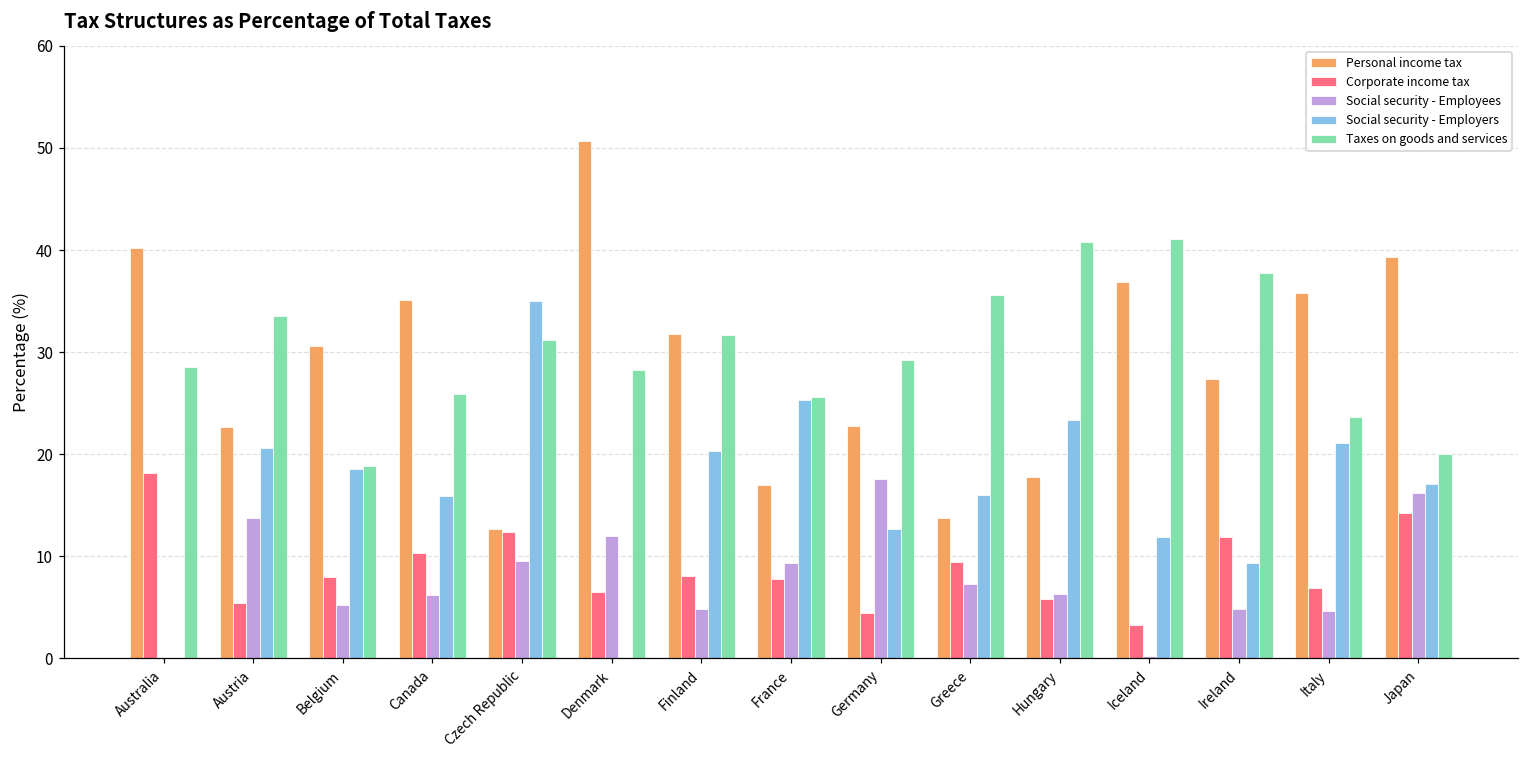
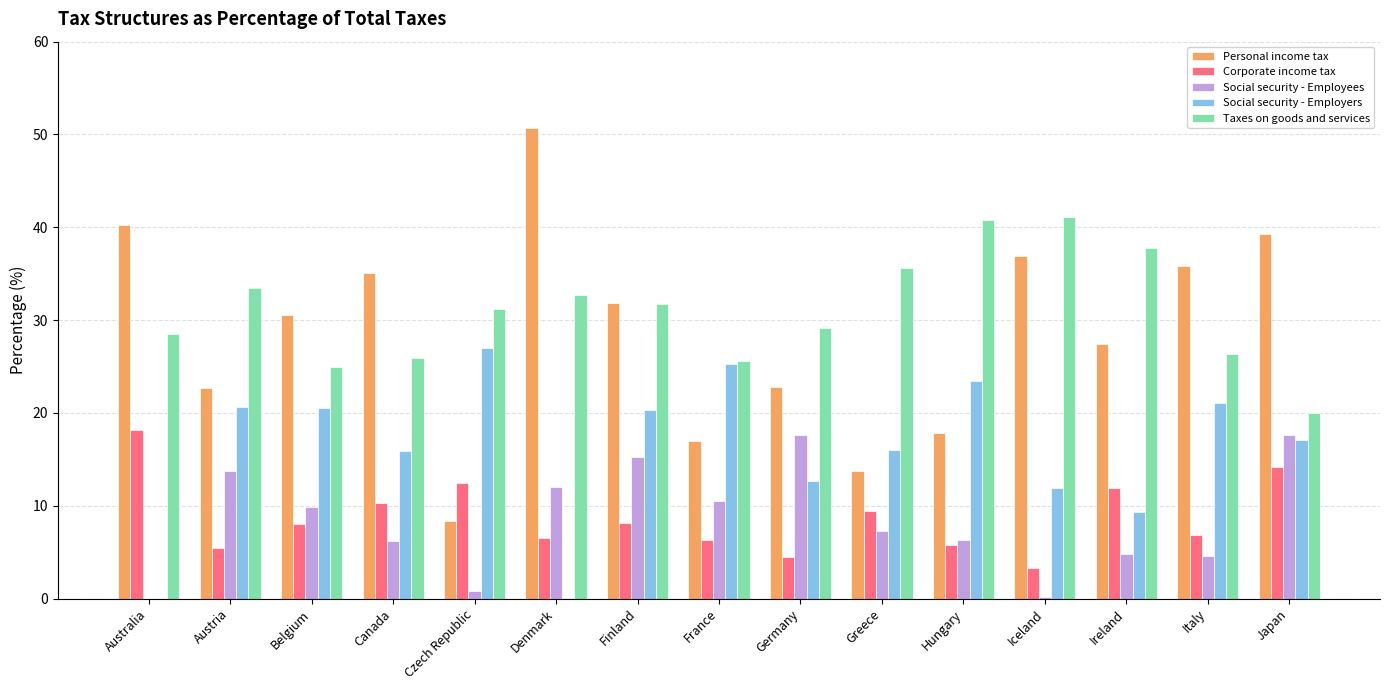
  {
    "Personal income tax": {
      "Australia": 40,
      "Austria": 23,
      "Belgium": 31,
      "Canada": 35,
-     "Czech Republic": 13,
+     "Czech Republic": 8,
      "Denmark": 51,
      "Finland": 32,
      "France": 17,
      "Germany": 23,
      "Greece": 14,
      "Hungary": 18,
      "Iceland": 37,
      "Ireland": 27,
      "Italy": 36,
      "Japan": 39
    },
    "Corporate income tax": {
      "Australia": 18,
      "Austria": 5,
      "Belgium": 8,
      "Canada": 10,
      "Czech Republic": 12,
      "Denmark": 7,
      "Finland": 8,
-     "France": 8,
+     "France": 6,
      "Germany": 5,
      "Greece": 9,
      "Hungary": 6,
      "Iceland": 3,
      "Ireland": 12,
      "Italy": 7,
      "Japan": 14
    },
    "Social security - Employees": {
      "Australia": 0,
      "Austria": 14,
-     "Belgium": 5,
+     "Belgium": 10,
      "Canada": 6,
-     "Czech Republic": 10,
+     "Czech Republic": 1,
      "Denmark": 12,
-     "Finland": 5,
-     "France": 9,
+     "Finland": 15,
+     "France": 11,
      "Germany": 18,
      "Greece": 7,
      "Hungary": 6,
      "Ireland": 5,
      "Italy": 5,
-     "Japan": 16
+     "Japan": 18
    },
    "Social security - Employers": {
      "Australia": 0,
      "Austria": 21,
-     "Belgium": 19,
+     "Belgium": 21,
      "Canada": 16,
-     "Czech Republic": 35,
+     "Czech Republic": 27,
      "Finland": 20,
      "France": 25,
      "Germany": 13,
      "Greece": 16,
      "Hungary": 23,
      "Iceland": 12,
      "Ireland": 9,
      "Italy": 21,
      "Japan": 17
    },
    "Taxes on goods and services": {
      "Australia": 29,
      "Austria": 34,
-     "Belgium": 19,
+     "Belgium": 25,
      "Canada": 26,
      "Czech Republic": 31,
-     "Denmark": 28,
+     "Denmark": 33,
      "Finland": 32,
      "France": 26,
      "Germany": 29,
      "Greece": 36,
      "Hungary": 41,
      "Iceland": 41,
      "Ireland": 38,
-     "Italy": 24,
+     "Italy": 26,
      "Japan": 20
    }
  }
